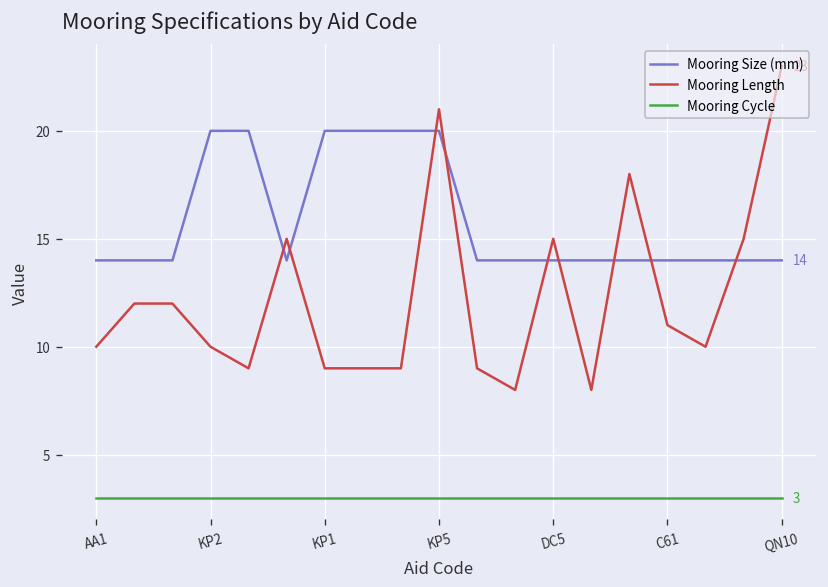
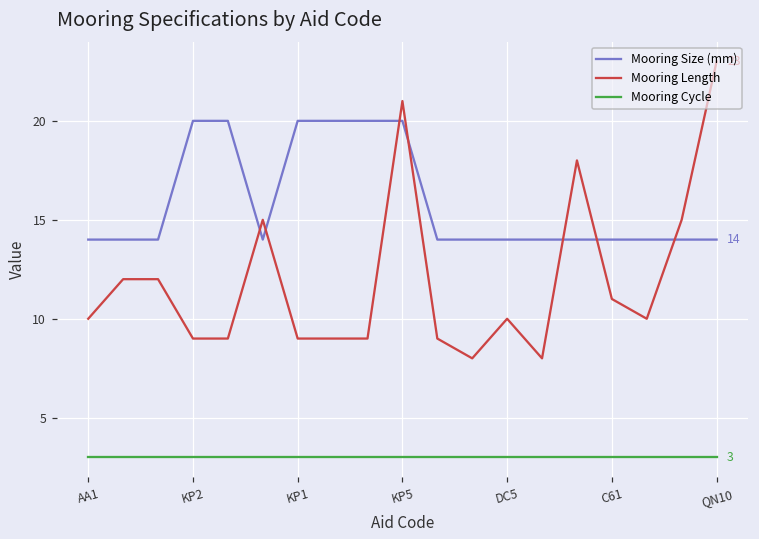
  {
    "Mooring Size (mm)": {
      "QN10": 14
    },
    "Mooring Length": {
      "AA1": 10,
-     "KP2": 10,
+     "KP2": 9,
      "KP1": 9,
      "KP5": 21,
-     "DC5": 15,
+     "DC5": 10,
      "C61": 11
    },
    "Mooring Cycle": {
      "QN10": 3
    }
  }
